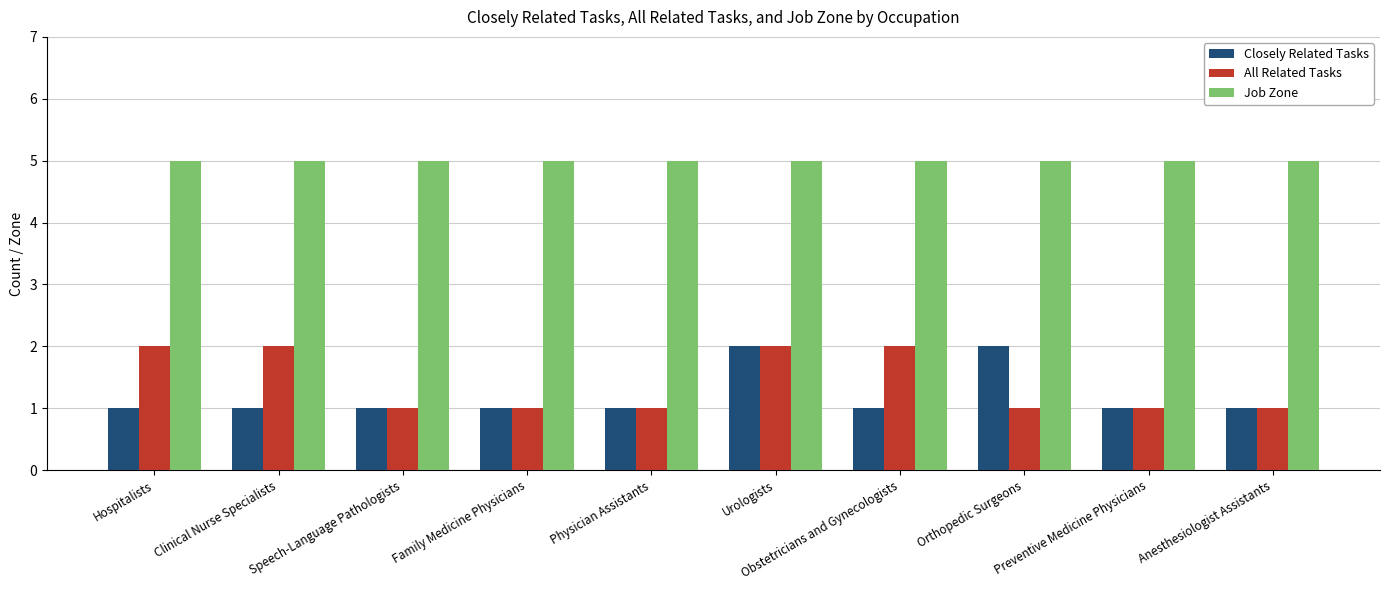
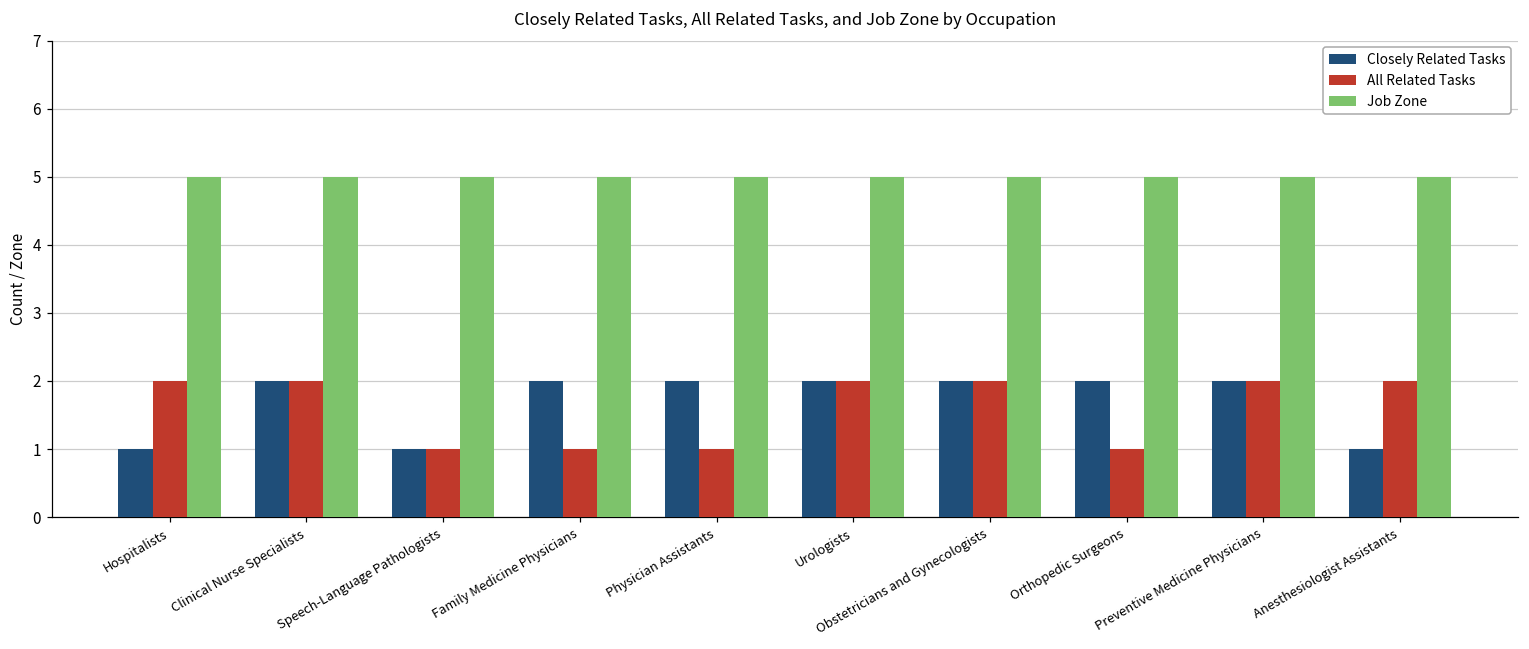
  {
    "Closely Related Tasks": {
      "Hospitalists": 1,
-     "Clinical Nurse Specialists": 1,
+     "Clinical Nurse Specialists": 2,
      "Speech-Language Pathologists": 1,
-     "Family Medicine Physicians": 1,
-     "Physician Assistants": 1,
+     "Family Medicine Physicians": 2,
+     "Physician Assistants": 2,
      "Urologists": 2,
-     "Obstetricians and Gynecologists": 1,
+     "Obstetricians and Gynecologists": 2,
      "Orthopedic Surgeons": 2,
-     "Preventive Medicine Physicians": 1,
+     "Preventive Medicine Physicians": 2,
      "Anesthesiologist Assistants": 1
    },
    "All Related Tasks": {
      "Hospitalists": 2,
      "Clinical Nurse Specialists": 2,
      "Speech-Language Pathologists": 1,
      "Family Medicine Physicians": 1,
      "Physician Assistants": 1,
      "Urologists": 2,
      "Obstetricians and Gynecologists": 2,
      "Orthopedic Surgeons": 1,
-     "Preventive Medicine Physicians": 1,
-     "Anesthesiologist Assistants": 1
+     "Preventive Medicine Physicians": 2,
+     "Anesthesiologist Assistants": 2
    },
    "Job Zone": {
      "Hospitalists": 5,
      "Clinical Nurse Specialists": 5,
      "Speech-Language Pathologists": 5,
      "Family Medicine Physicians": 5,
      "Physician Assistants": 5,
      "Urologists": 5,
      "Obstetricians and Gynecologists": 5,
      "Orthopedic Surgeons": 5,
      "Preventive Medicine Physicians": 5,
      "Anesthesiologist Assistants": 5
    }
  }
